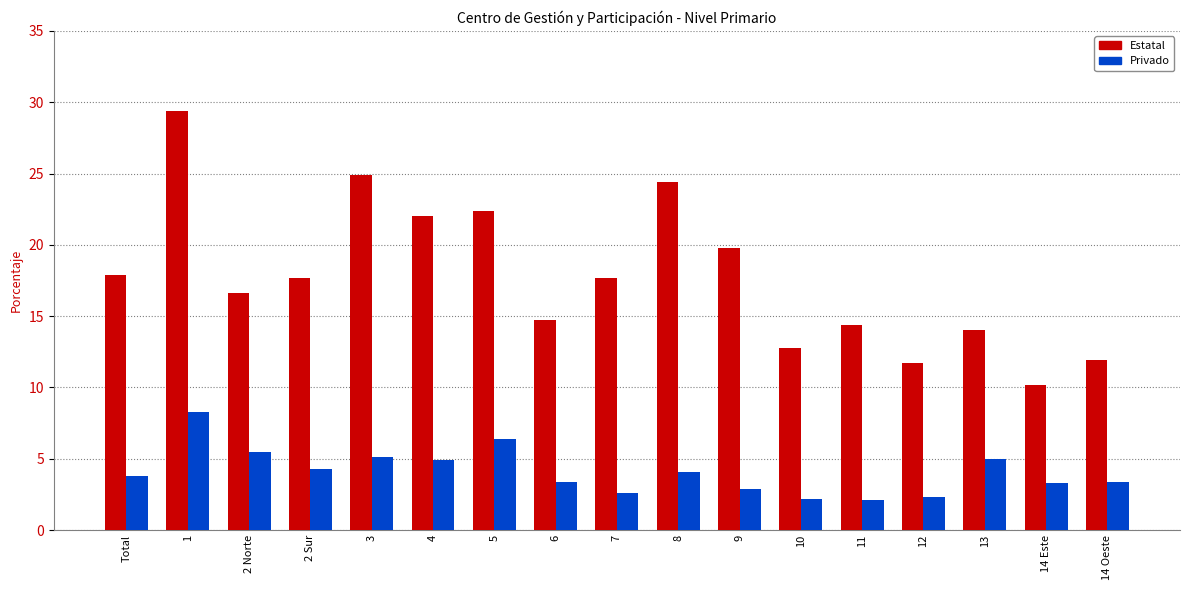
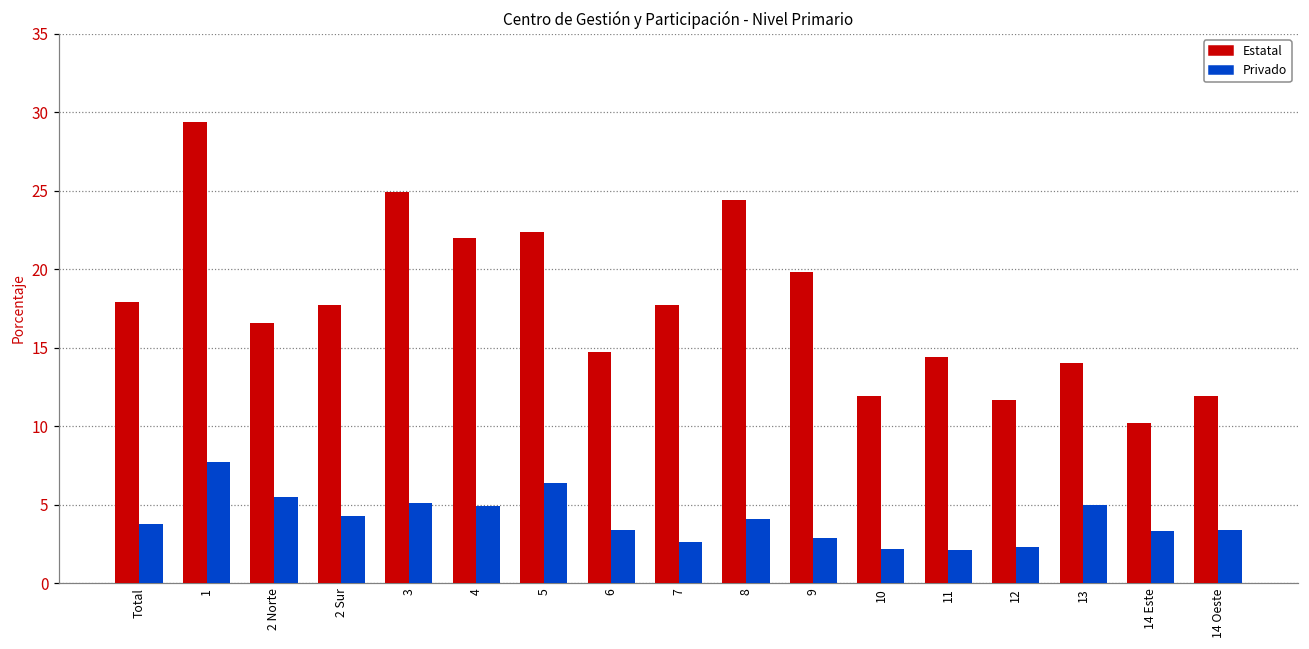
  {
    "Estatal": {
      "Total": 17.9,
      "1": 29.4,
      "2 Norte": 16.6,
      "2 Sur": 17.7,
      "3": 24.9,
      "4": 22.0,
      "5": 22.4,
      "6": 14.7,
      "7": 17.7,
      "8": 24.4,
      "9": 19.8,
-     "10": 12.8,
+     "10": 11.9,
      "11": 14.4,
      "12": 11.7,
      "13": 14.0,
      "14 Este": 10.2,
      "14 Oeste": 11.9
    },
    "Privado": {
      "Total": 3.8,
-     "1": 8.3,
+     "1": 7.7,
      "2 Norte": 5.5,
      "2 Sur": 4.3,
      "3": 5.1,
      "4": 4.9,
      "5": 6.4,
      "6": 3.4,
      "7": 2.6,
      "8": 4.1,
      "9": 2.9,
      "10": 2.2,
      "11": 2.1,
      "12": 2.3,
      "13": 5.0,
      "14 Este": 3.3,
      "14 Oeste": 3.4
    }
  }
